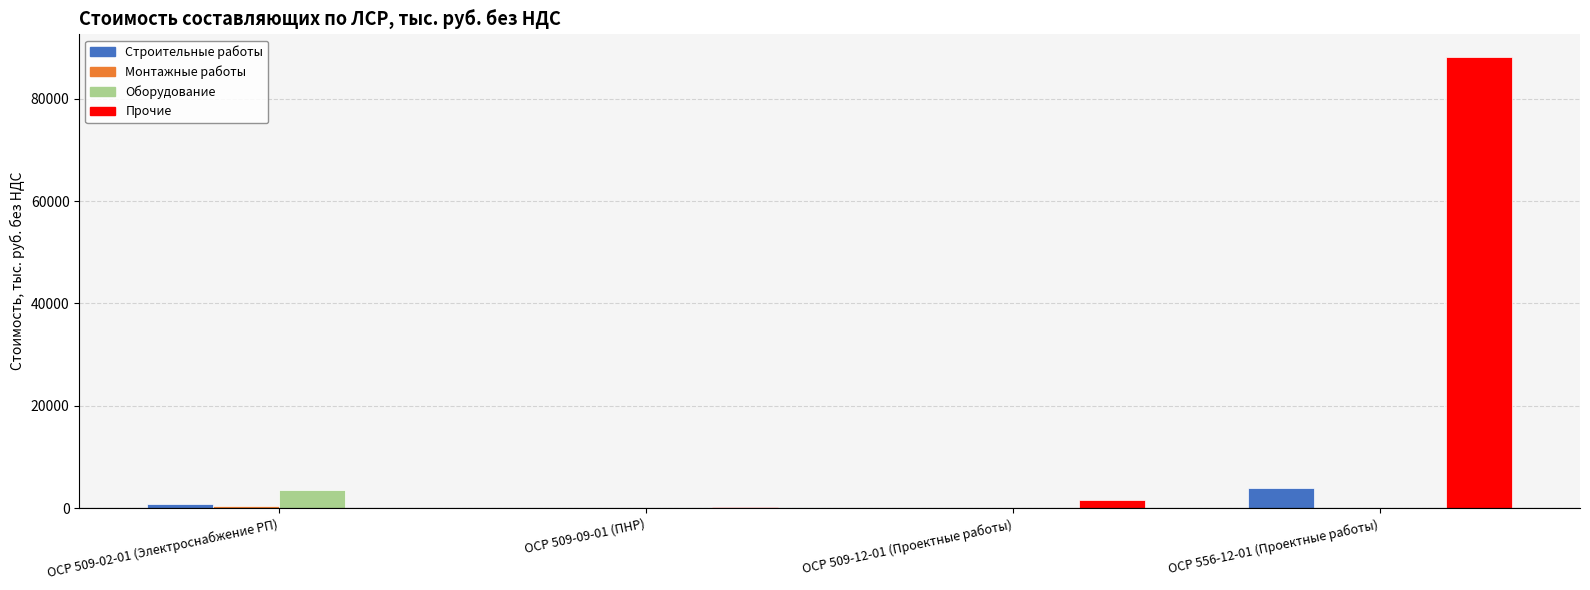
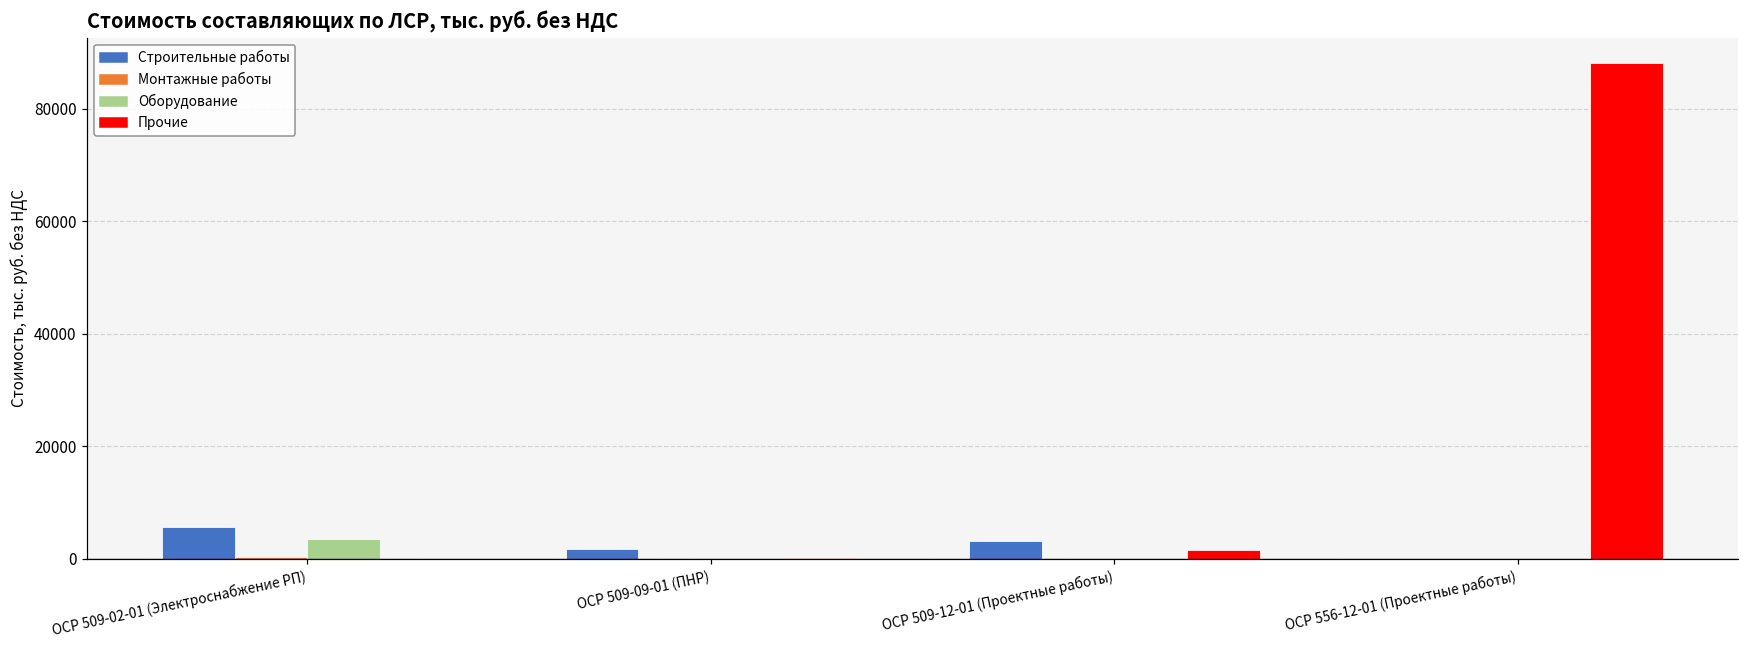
  {
    "Строительные работы": {
-     "ОСР 509-02-01 (Электроснабжение РП)": 1000,
-     "ОСР 509-09-01 (ПНР)": 0,
-     "ОСР 509-12-01 (Проектные работы)": 0,
-     "ОСР 556-12-01 (Проектные работы)": 4000
+     "ОСР 509-02-01 (Электроснабжение РП)": 6000,
+     "ОСР 509-09-01 (ПНР)": 2000,
+     "ОСР 509-12-01 (Проектные работы)": 3000,
+     "ОСР 556-12-01 (Проектные работы)": 0
    },
    "Оборудование": {
      "ОСР 509-02-01 (Электроснабжение РП)": 4000,
      "ОСР 509-09-01 (ПНР)": 0,
      "ОСР 509-12-01 (Проектные работы)": 0,
      "ОСР 556-12-01 (Проектные работы)": 0
    }
  }
